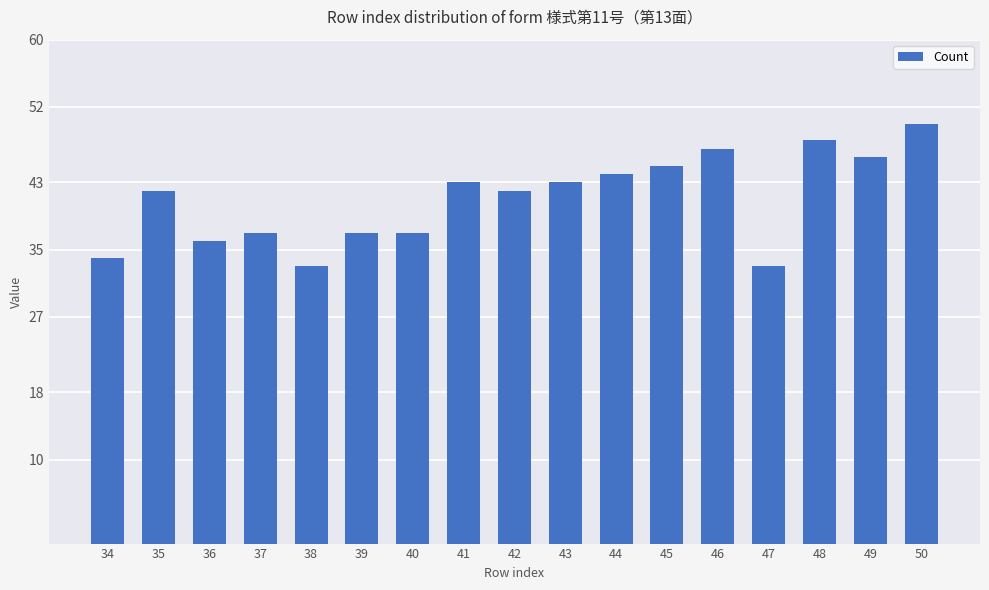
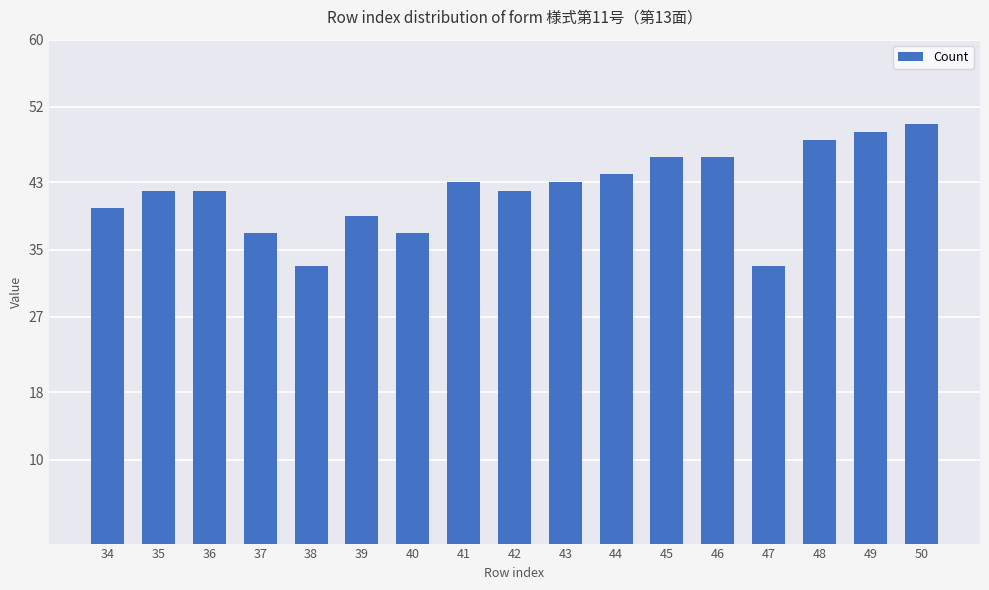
  {
-   "34": 34,
+   "34": 40,
    "35": 42,
-   "36": 36,
+   "36": 42,
    "37": 37,
    "38": 33,
-   "39": 37,
+   "39": 39,
    "40": 37,
    "41": 43,
    "42": 42,
    "43": 43,
    "44": 44,
-   "45": 45,
-   "46": 47,
+   "45": 46,
+   "46": 46,
    "47": 33,
    "48": 48,
-   "49": 46,
+   "49": 49,
    "50": 50
  }
